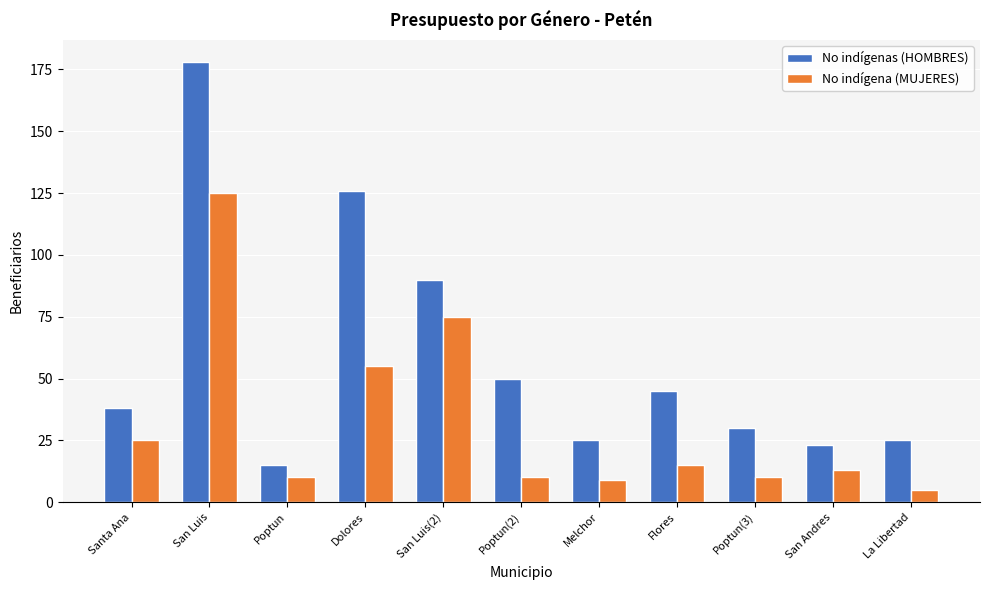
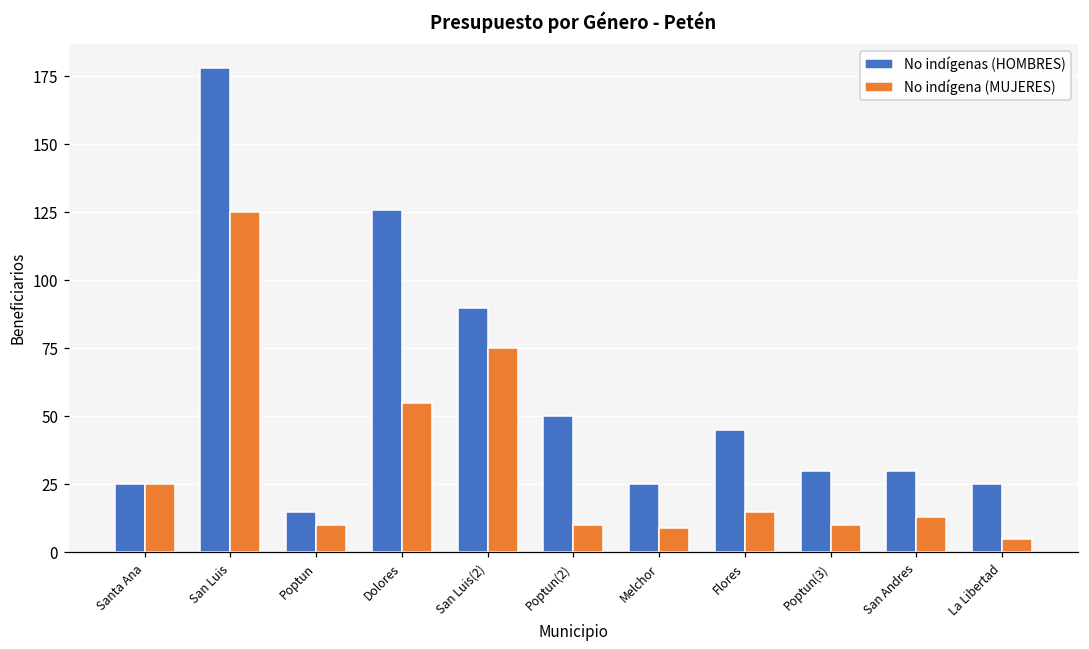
  {
    "No indígenas (HOMBRES)": {
-     "Santa Ana": 38,
+     "Santa Ana": 25,
      "San Luis": 178,
      "Poptun": 15,
      "Dolores": 126,
      "San Luis(2)": 90,
      "Poptun(2)": 50,
      "Melchor": 25,
      "Flores": 45,
      "Poptun(3)": 30,
-     "San Andres": 23,
+     "San Andres": 30,
      "La Libertad": 25
    },
    "No indígena (MUJERES)": {
      "Santa Ana": 25,
      "San Luis": 125,
      "Poptun": 10,
      "Dolores": 55,
      "San Luis(2)": 75,
      "Poptun(2)": 10,
      "Melchor": 9,
      "Flores": 15,
      "Poptun(3)": 10,
      "San Andres": 13,
      "La Libertad": 5
    }
  }
